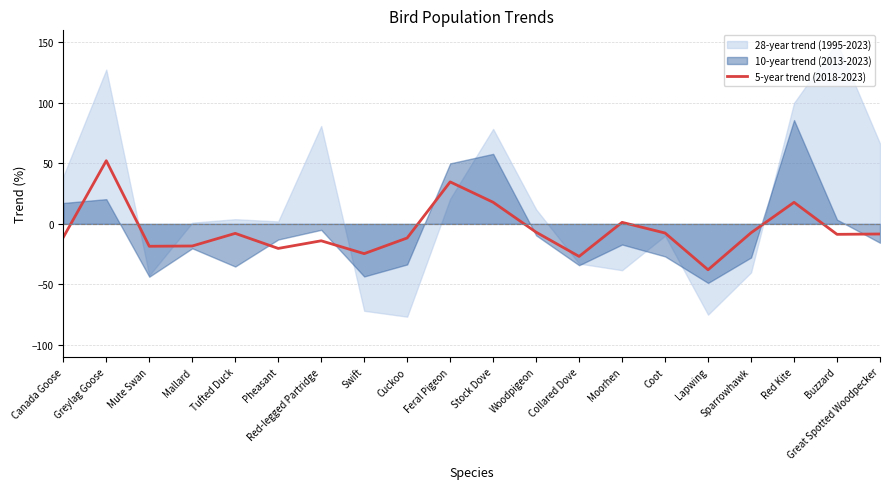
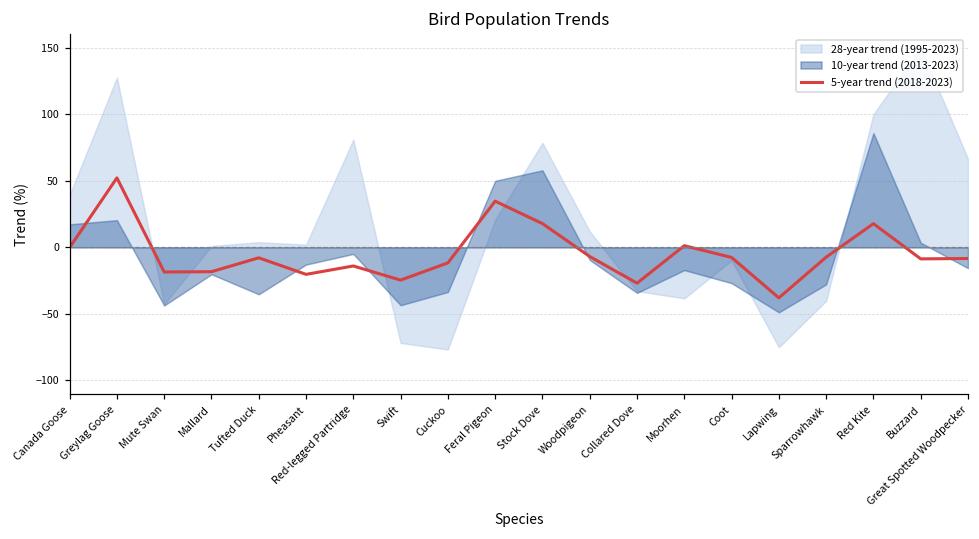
  {
    "5-year trend (2018-2023)": {
-     "Canada Goose": -11,
+     "Canada Goose": 0,
      "Greylag Goose": 52,
      "Mute Swan": -19,
      "Mallard": -18,
      "Tufted Duck": -8,
      "Pheasant": -20,
      "Red-legged Partridge": -14,
      "Swift": -25,
      "Cuckoo": -12,
      "Feral Pigeon": 35,
      "Stock Dove": 18,
      "Woodpigeon": -7,
      "Collared Dove": -27,
      "Coot": -8,
      "Lapwing": -38,
      "Sparrowhawk": -7,
      "Red Kite": 18,
      "Buzzard": -9,
      "Great Spotted Woodpecker": -8
    },
    "28-year trend (1995-2023)": {
      "Canada Goose": 39,
      "Greylag Goose": 128,
      "Tufted Duck": 4,
      "Red-legged Partridge": 81,
      "Feral Pigeon": 21,
      "Stock Dove": 78,
      "Woodpigeon": 12,
      "Red Kite": 100,
      "Great Spotted Woodpecker": 66
    },
    "10-year trend (2013-2023)": {
      "Canada Goose": 17,
      "Greylag Goose": 20,
      "Feral Pigeon": 50,
      "Stock Dove": 58,
      "Red Kite": 86,
      "Buzzard": 4
    }
  }
